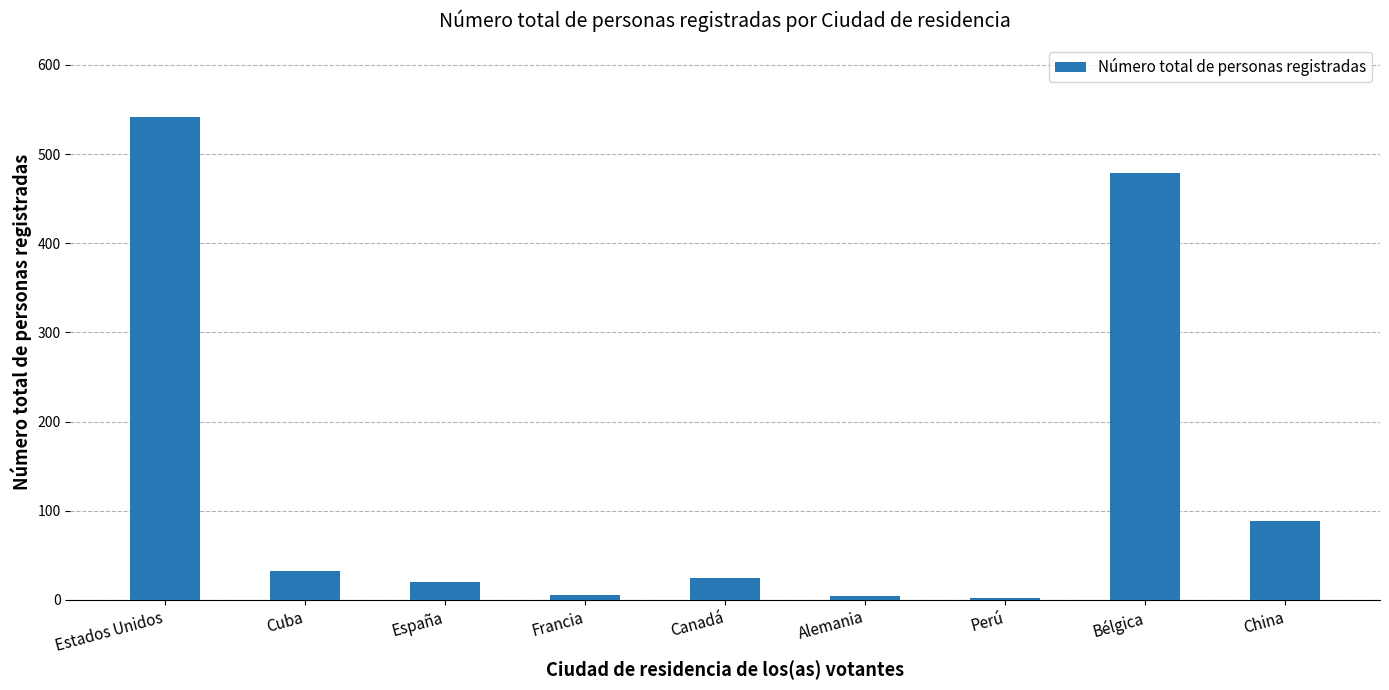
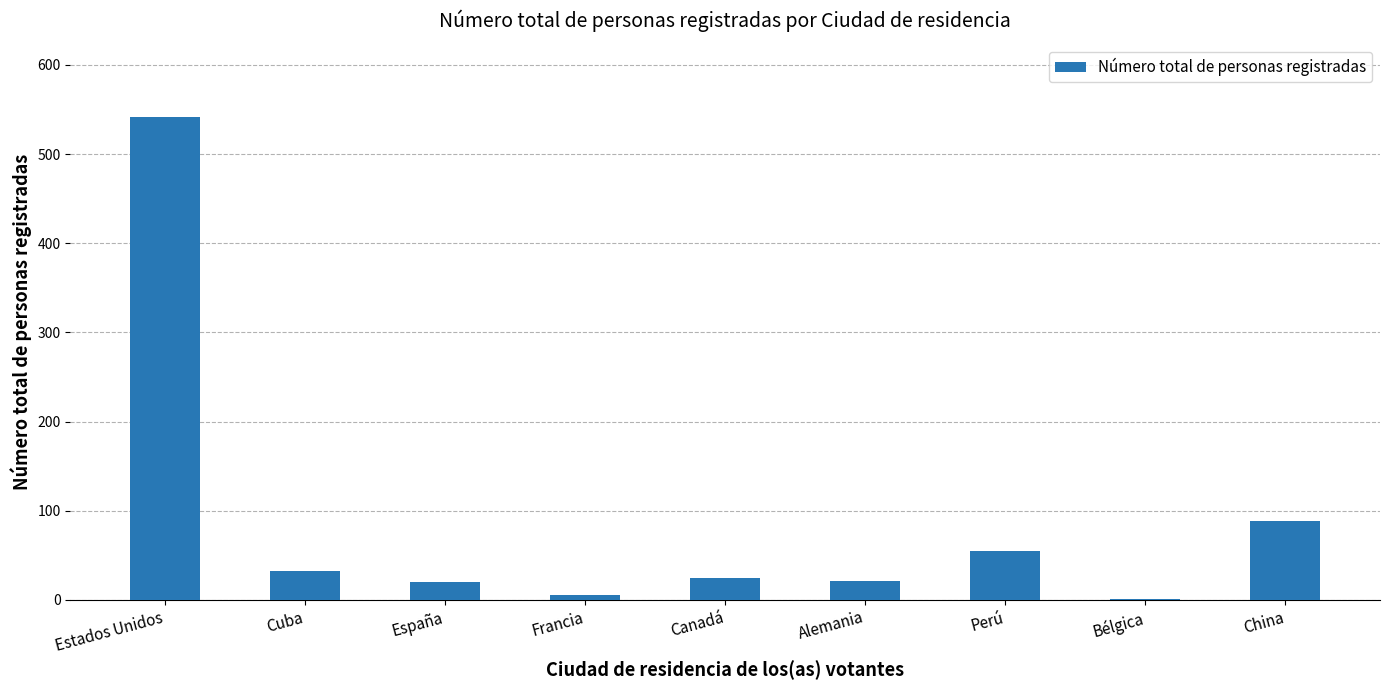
  {
    "Estados Unidos": 540,
    "Cuba": 30,
    "España": 20,
    "Francia": 10,
    "Canadá": 30,
-   "Alemania": 0,
-   "Perú": 0,
-   "Bélgica": 480,
+   "Alemania": 20,
+   "Perú": 60,
+   "Bélgica": 0,
    "China": 90
  }
